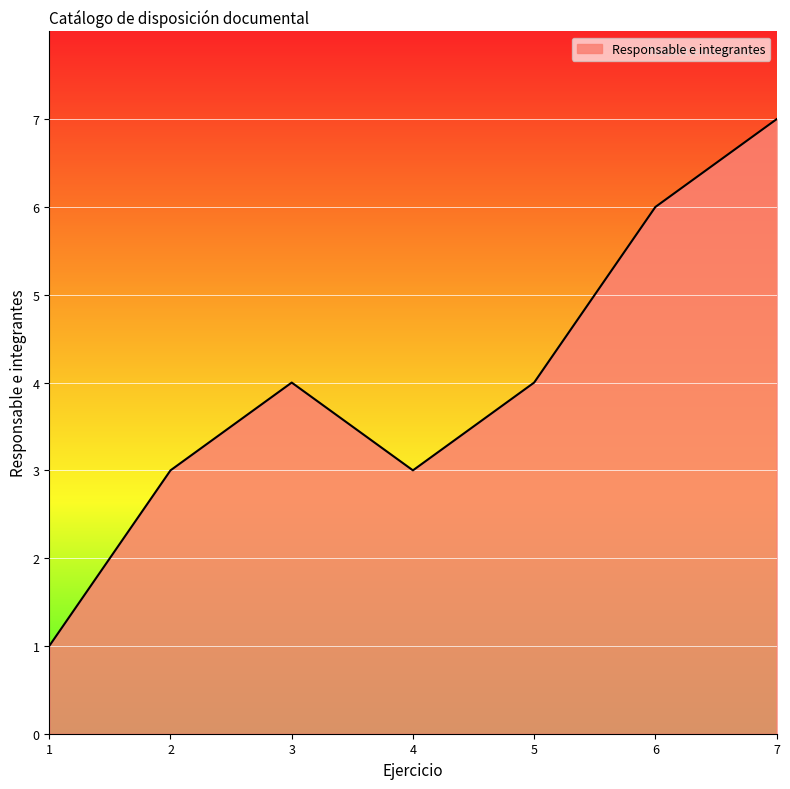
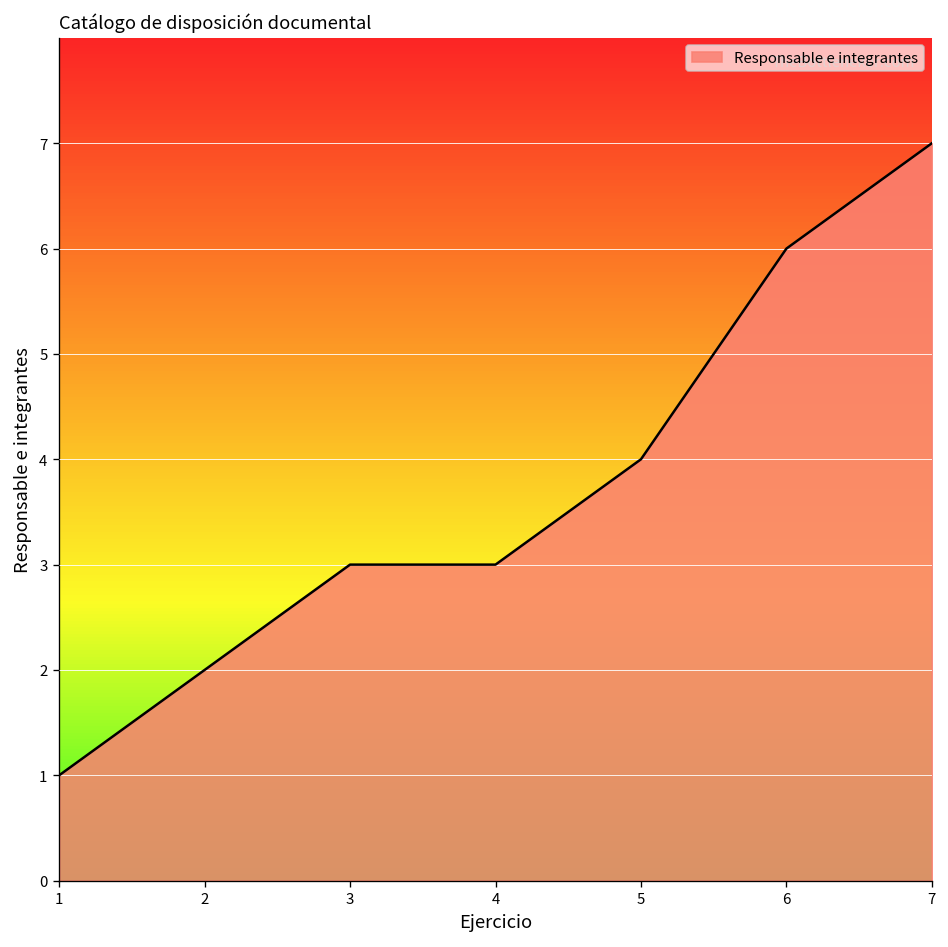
  {
    "1": 1,
-   "2": 3,
-   "3": 4,
+   "2": 2,
+   "3": 3,
    "4": 3,
    "5": 4,
    "6": 6,
    "7": 7
  }
